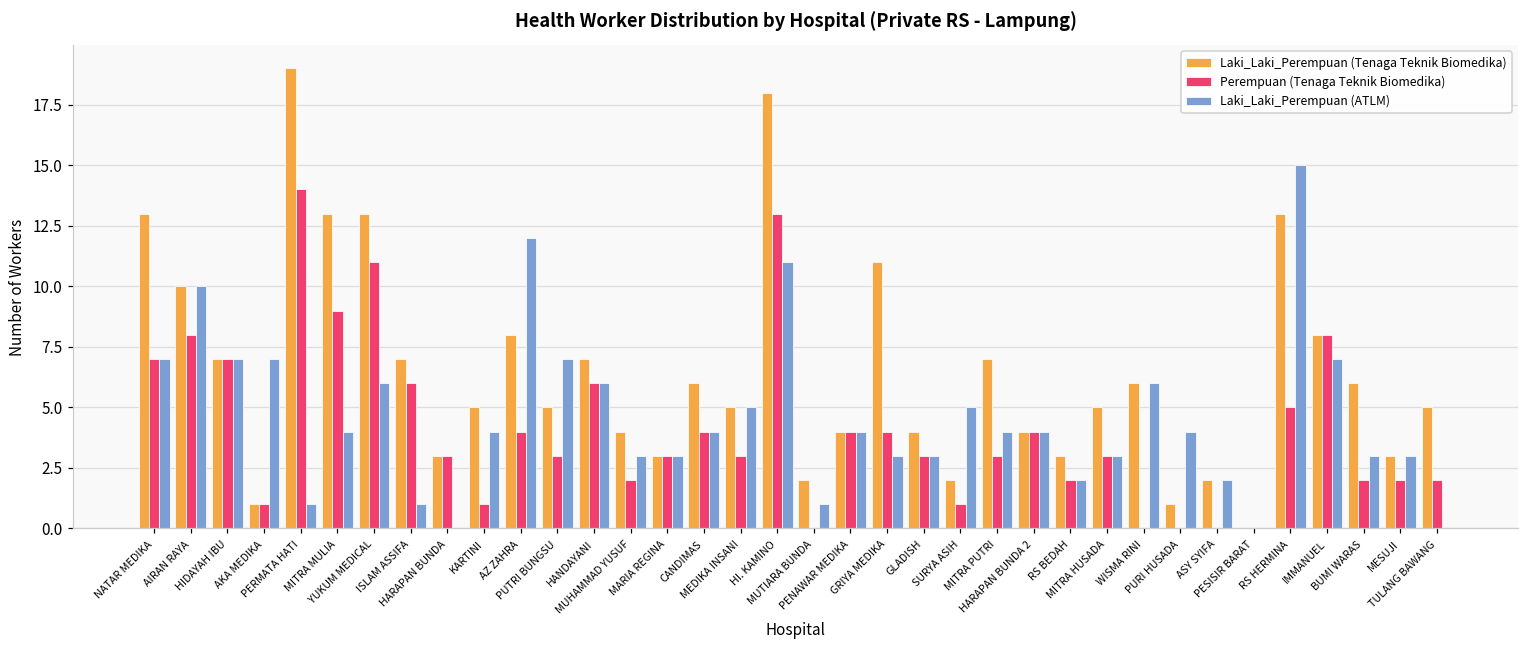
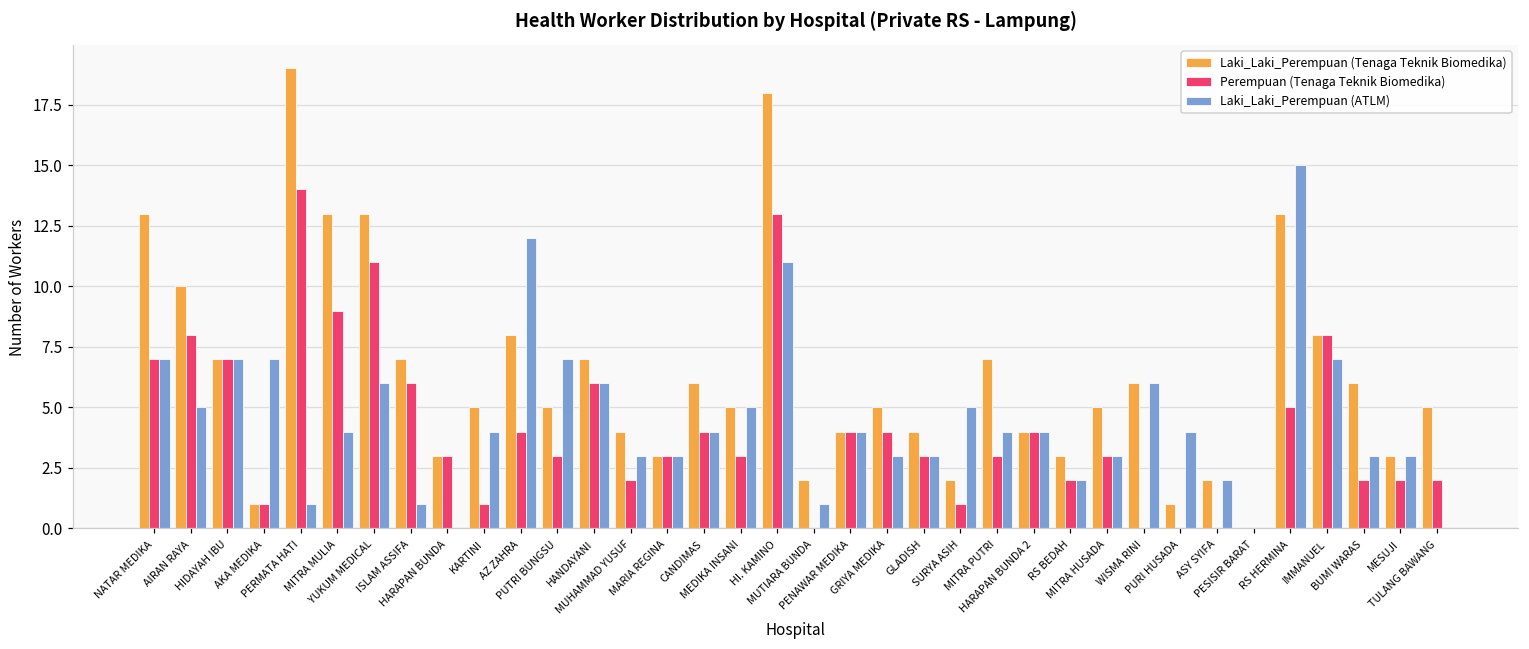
  {
    "Laki_Laki_Perempuan (Tenaga Teknik Biomedika)": {
      "NATAR MEDIKA": 13,
      "AIRAN RAYA": 10,
      "HIDAYAH IBU": 7,
      "AKA MEDIKA": 1,
      "PERMATA HATI": 19,
      "MITRA MULIA": 13,
      "YUKUM MEDICAL": 13,
      "ISLAM ASSIFA": 7,
      "HARAPAN BUNDA": 3,
      "KARTINI": 5,
      "AZ ZAHRA": 8,
      "PUTRI BUNGSU": 5,
      "HANDAYANI": 7,
      "MUHAMMAD YUSUF": 4,
      "MARIA REGINA": 3,
      "CANDIMAS": 6,
      "MEDIKA INSANI": 5,
      "HI. KAMINO": 18,
      "MUTIARA BUNDA": 2,
      "PENAWAR MEDIKA": 4,
-     "GRIYA MEDIKA": 11,
+     "GRIYA MEDIKA": 5,
      "GLADISH": 4,
      "SURYA ASIH": 2,
      "MITRA PUTRI": 7,
      "HARAPAN BUNDA 2": 4,
      "RS BEDAH": 3,
      "MITRA HUSADA": 5,
      "WISMA RINI": 6,
      "PURI HUSADA": 1,
      "ASY SYIFA": 2,
      "PESISIR BARAT": 0,
      "RS HERMINA": 13,
      "IMMANUEL": 8,
      "BUMI WARAS": 6,
      "MESUJI": 3,
      "TULANG BAWANG": 5
    },
    "Perempuan (Tenaga Teknik Biomedika)": {
      "NATAR MEDIKA": 7,
      "AIRAN RAYA": 8,
      "HIDAYAH IBU": 7,
      "AKA MEDIKA": 1,
      "PERMATA HATI": 14,
      "MITRA MULIA": 9,
      "YUKUM MEDICAL": 11,
      "ISLAM ASSIFA": 6,
      "HARAPAN BUNDA": 3,
      "KARTINI": 1,
      "AZ ZAHRA": 4,
      "PUTRI BUNGSU": 3,
      "HANDAYANI": 6,
      "MUHAMMAD YUSUF": 2,
      "MARIA REGINA": 3,
      "CANDIMAS": 4,
      "MEDIKA INSANI": 3,
      "HI. KAMINO": 13,
      "MUTIARA BUNDA": 0,
      "PENAWAR MEDIKA": 4,
      "GRIYA MEDIKA": 4,
      "GLADISH": 3,
      "SURYA ASIH": 1,
      "MITRA PUTRI": 3,
      "HARAPAN BUNDA 2": 4,
      "RS BEDAH": 2,
      "MITRA HUSADA": 3,
      "WISMA RINI": 0,
      "PURI HUSADA": 0,
      "ASY SYIFA": 0,
      "PESISIR BARAT": 0,
      "RS HERMINA": 5,
      "IMMANUEL": 8,
      "BUMI WARAS": 2,
      "MESUJI": 2,
      "TULANG BAWANG": 2
    },
    "Laki_Laki_Perempuan (ATLM)": {
      "NATAR MEDIKA": 7,
-     "AIRAN RAYA": 10,
+     "AIRAN RAYA": 5,
      "HIDAYAH IBU": 7,
      "AKA MEDIKA": 7,
      "PERMATA HATI": 1,
      "MITRA MULIA": 4,
      "YUKUM MEDICAL": 6,
      "ISLAM ASSIFA": 1,
      "HARAPAN BUNDA": 0,
      "KARTINI": 4,
      "AZ ZAHRA": 12,
      "PUTRI BUNGSU": 7,
      "HANDAYANI": 6,
      "MUHAMMAD YUSUF": 3,
      "MARIA REGINA": 3,
      "CANDIMAS": 4,
      "MEDIKA INSANI": 5,
      "HI. KAMINO": 11,
      "MUTIARA BUNDA": 1,
      "PENAWAR MEDIKA": 4,
      "GRIYA MEDIKA": 3,
      "GLADISH": 3,
      "SURYA ASIH": 5,
      "MITRA PUTRI": 4,
      "HARAPAN BUNDA 2": 4,
      "RS BEDAH": 2,
      "MITRA HUSADA": 3,
      "WISMA RINI": 6,
      "PURI HUSADA": 4,
      "ASY SYIFA": 2,
      "PESISIR BARAT": 0,
      "RS HERMINA": 15,
      "IMMANUEL": 7,
      "BUMI WARAS": 3,
      "MESUJI": 3,
      "TULANG BAWANG": 0
    }
  }
